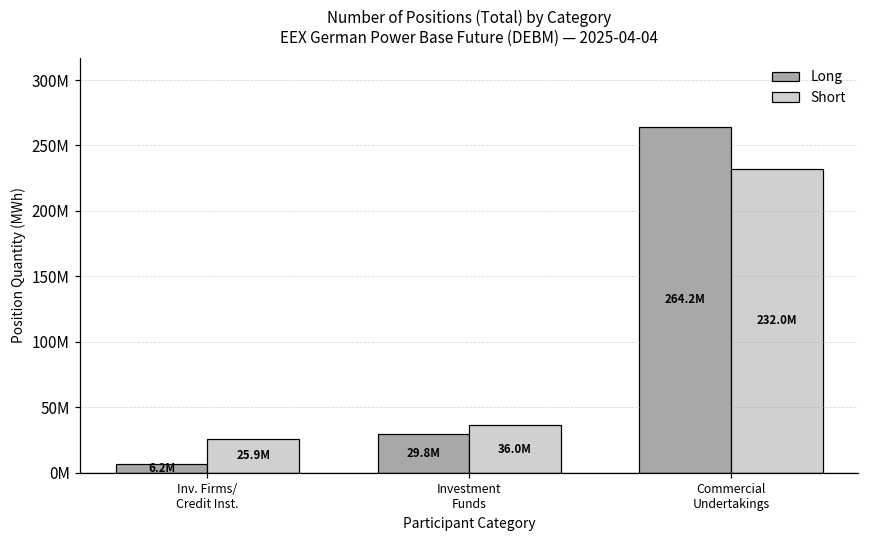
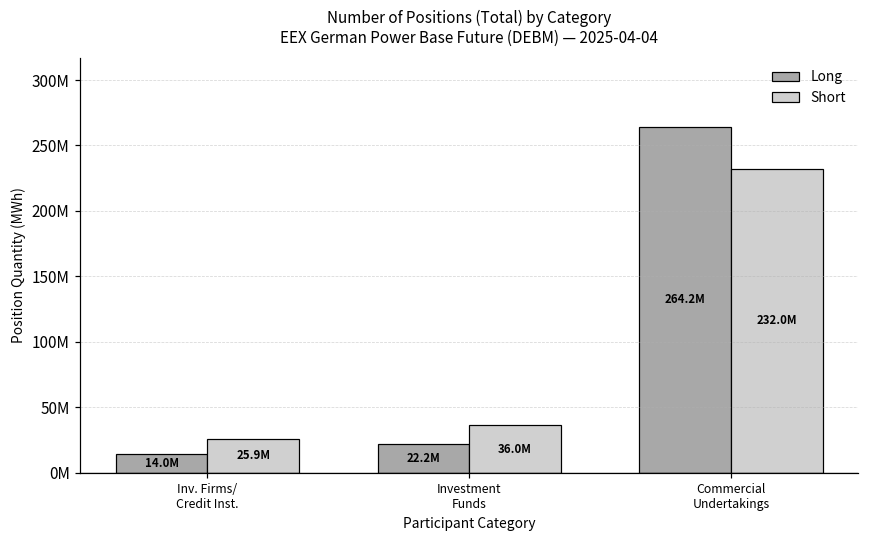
  {
    "Long": {
-     "Inv. Firms/ Credit Inst.": "6.2M",
-     "Investment Funds": "29.8M",
+     "Inv. Firms/ Credit Inst.": "14.0M",
+     "Investment Funds": "22.2M",
      "Commercial Undertakings": "264.2M"
    },
    "Short": {
      "Inv. Firms/ Credit Inst.": "25.9M",
      "Investment Funds": "36.0M",
      "Commercial Undertakings": "232.0M"
    }
  }
